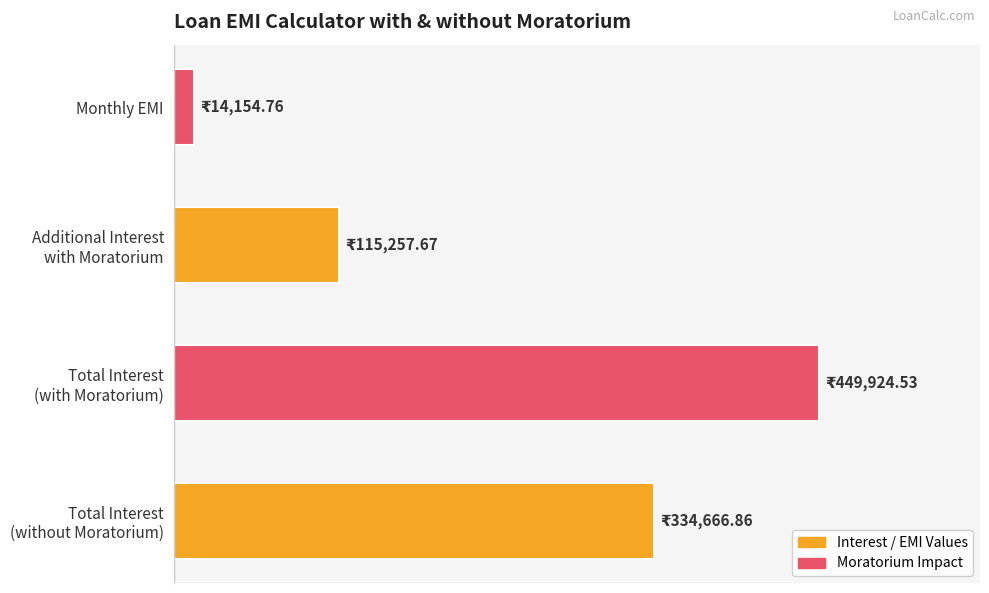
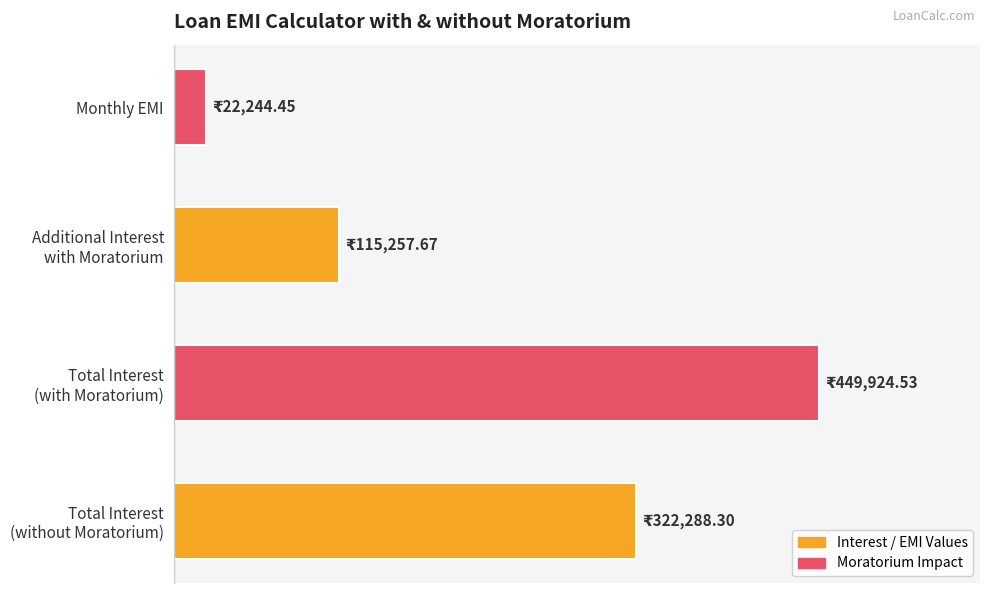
  {
-   "Monthly EMI": "14,154.76",
+   "Monthly EMI": "22,244.45",
    "Additional Interest with Moratorium": "115,257.67",
    "Total Interest (with Moratorium)": "449,924.53",
-   "Total Interest (without Moratorium)": "334,666.86"
+   "Total Interest (without Moratorium)": "322,288.30"
  }
